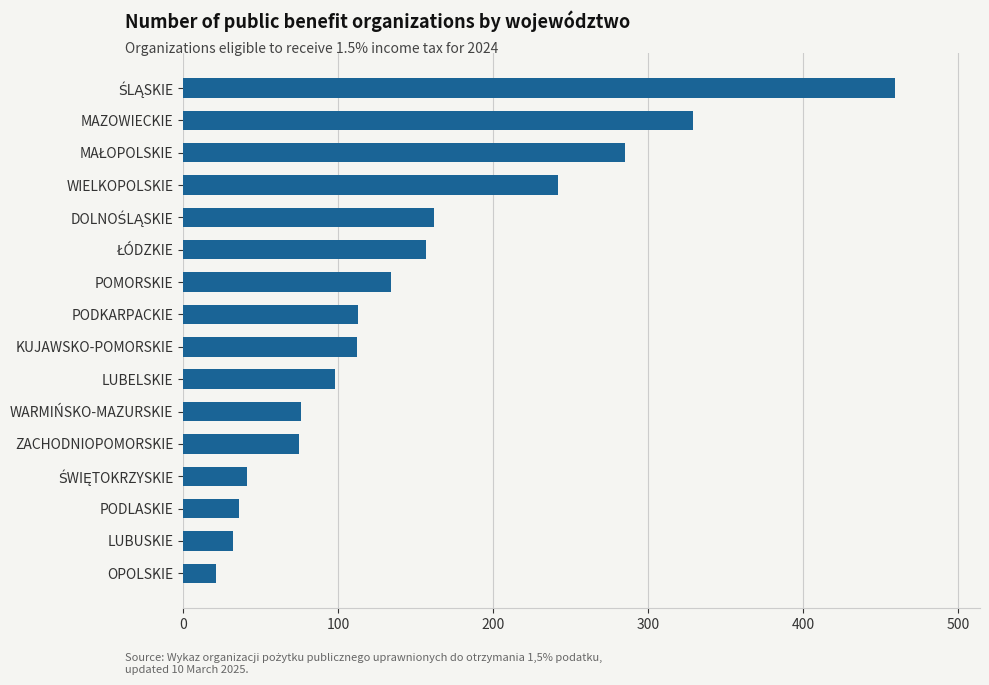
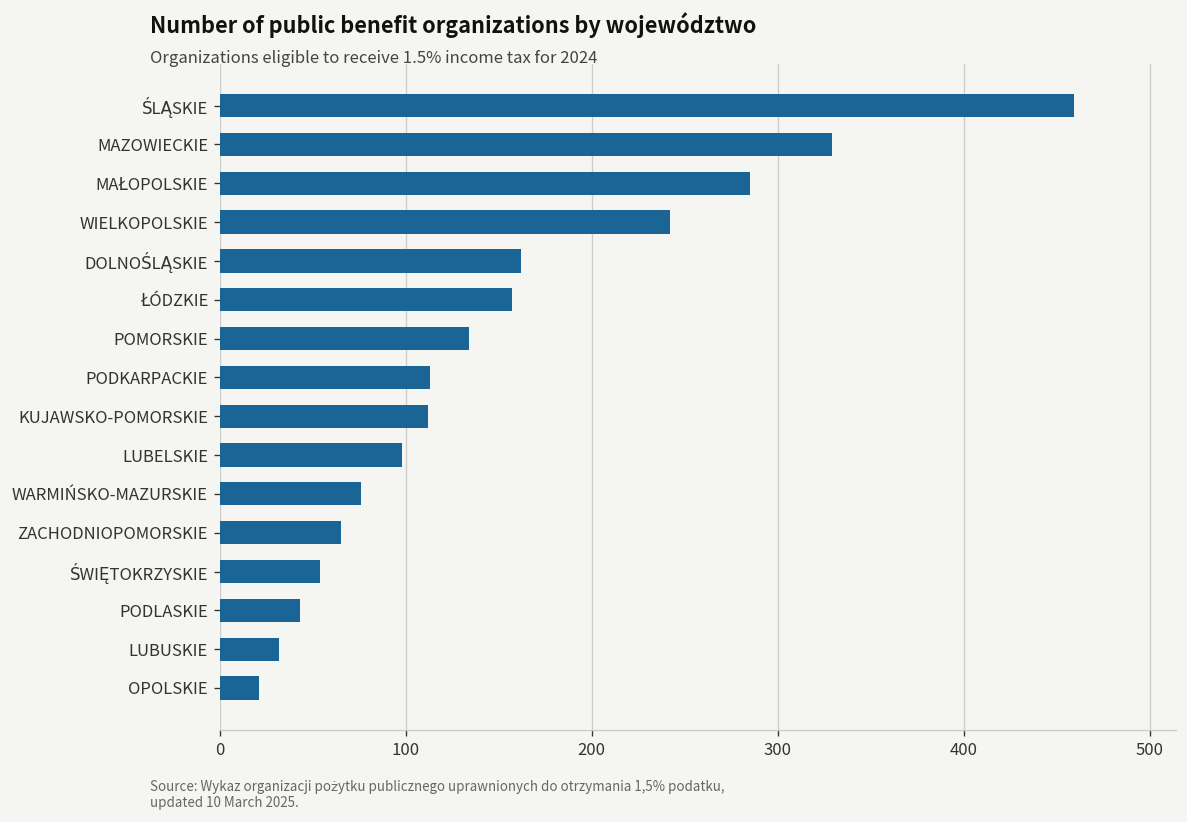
  {
    "ŚLĄSKIE": 459,
    "MAZOWIECKIE": 329,
    "MAŁOPOLSKIE": 285,
    "WIELKOPOLSKIE": 242,
    "DOLNOŚLĄSKIE": 162,
    "ŁÓDZKIE": 157,
    "POMORSKIE": 134,
    "PODKARPACKIE": 113,
    "KUJAWSKO-POMORSKIE": 112,
    "LUBELSKIE": 98,
    "WARMIŃSKO-MAZURSKIE": 76,
-   "ZACHODNIOPOMORSKIE": 75,
-   "ŚWIĘTOKRZYSKIE": 41,
-   "PODLASKIE": 36,
+   "ZACHODNIOPOMORSKIE": 65,
+   "ŚWIĘTOKRZYSKIE": 54,
+   "PODLASKIE": 43,
    "LUBUSKIE": 32,
    "OPOLSKIE": 21
  }
